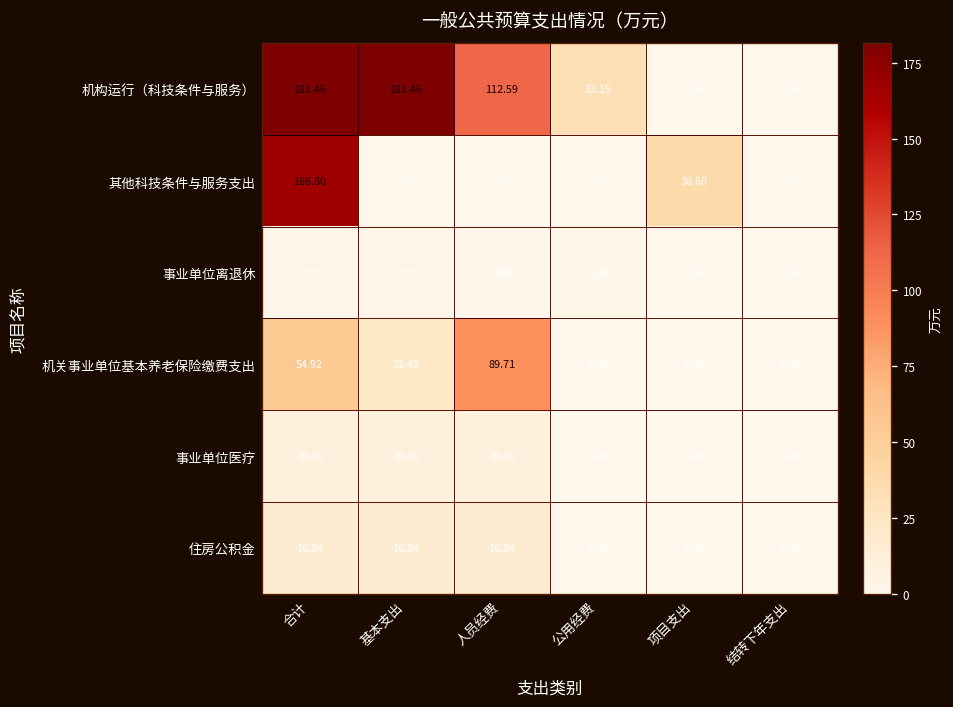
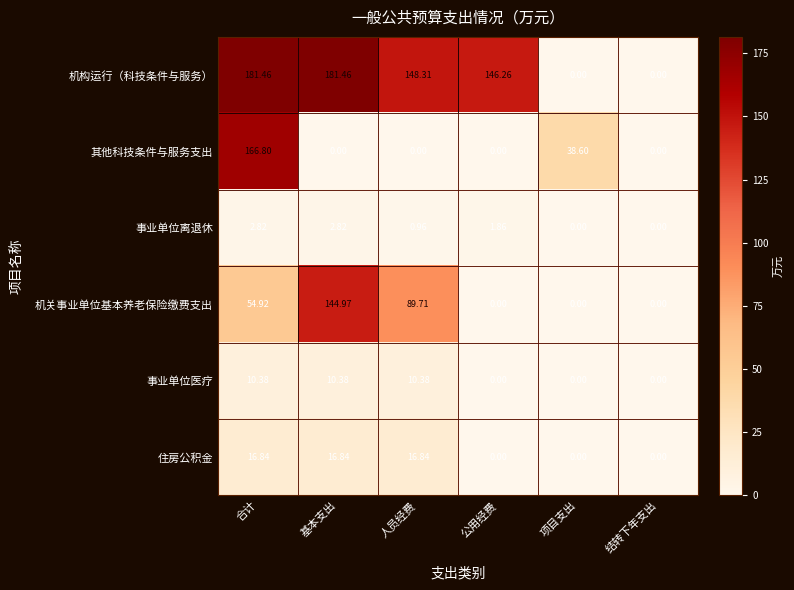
  {
    "机构运行（科技条件与服务）": {
      "合计": 181.46,
      "基本支出": 181.46,
-     "人员经费": 112.59,
-     "公用经费": 33.15
+     "人员经费": 148.31,
+     "公用经费": 146.26
    },
    "其他科技条件与服务支出": {
      "合计": 166.80,
      "项目支出": 38.60
    },
    "机关事业单位基本养老保险缴费支出": {
      "合计": 54.92,
-     "基本支出": 22.45,
+     "基本支出": 144.97,
      "人员经费": 89.71
    }
  }
